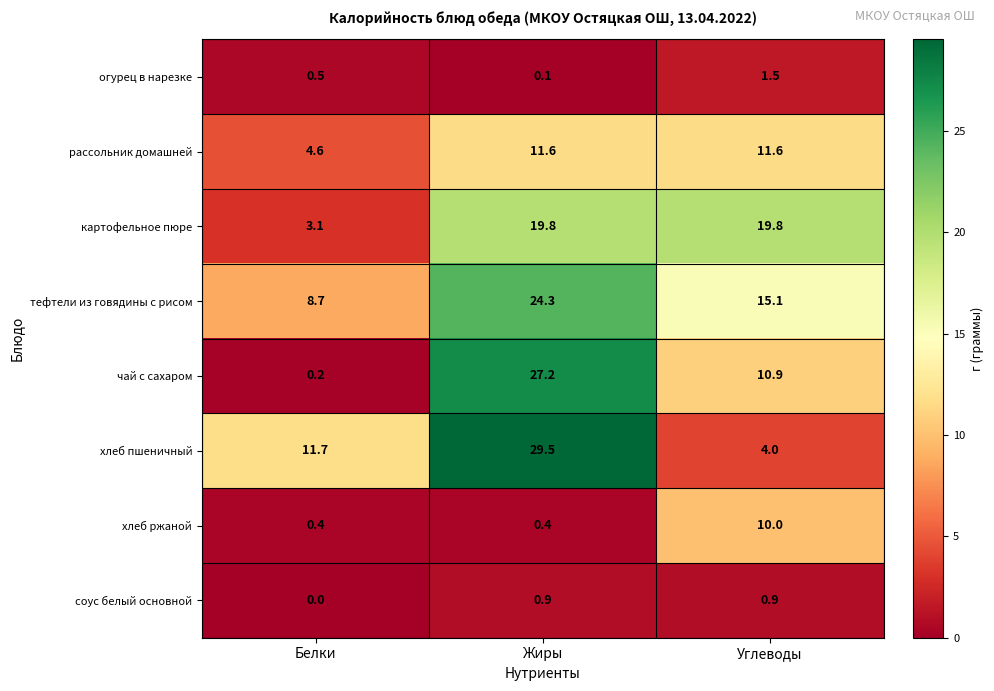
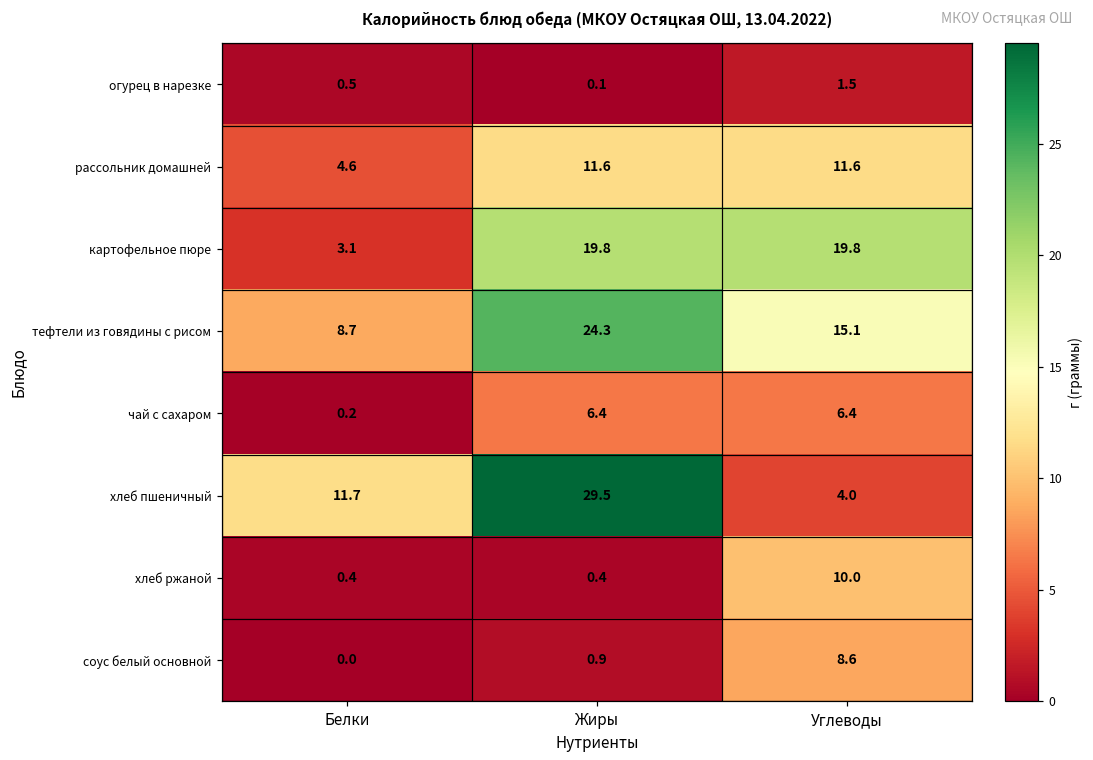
  {
    "огурец в нарезке": {
      "Белки": 0.5,
      "Жиры": 0.1,
      "Углеводы": 1.5
    },
    "рассольник домашней": {
      "Белки": 4.6,
      "Жиры": 11.6,
      "Углеводы": 11.6
    },
    "картофельное пюре": {
      "Белки": 3.1,
      "Жиры": 19.8,
      "Углеводы": 19.8
    },
    "тефтели из говядины с рисом": {
      "Белки": 8.7,
      "Жиры": 24.3,
      "Углеводы": 15.1
    },
    "чай с сахаром": {
      "Белки": 0.2,
-     "Жиры": 27.2,
-     "Углеводы": 10.9
+     "Жиры": 6.4,
+     "Углеводы": 6.4
    },
    "хлеб пшеничный": {
      "Белки": 11.7,
      "Жиры": 29.5,
      "Углеводы": 4.0
    },
    "хлеб ржаной": {
      "Белки": 0.4,
      "Жиры": 0.4,
      "Углеводы": 10.0
    },
    "соус белый основной": {
      "Белки": 0.0,
      "Жиры": 0.9,
-     "Углеводы": 0.9
+     "Углеводы": 8.6
    }
  }
